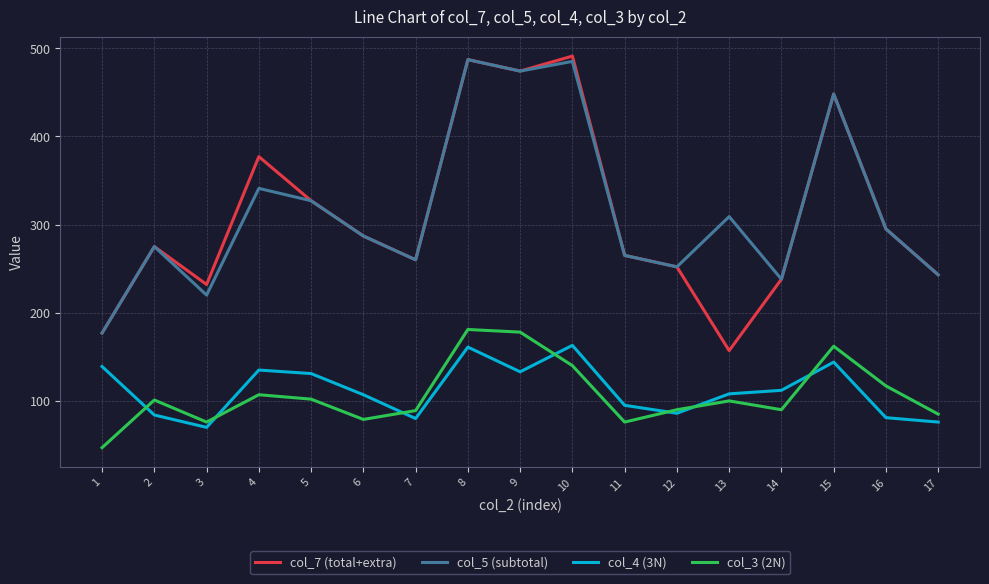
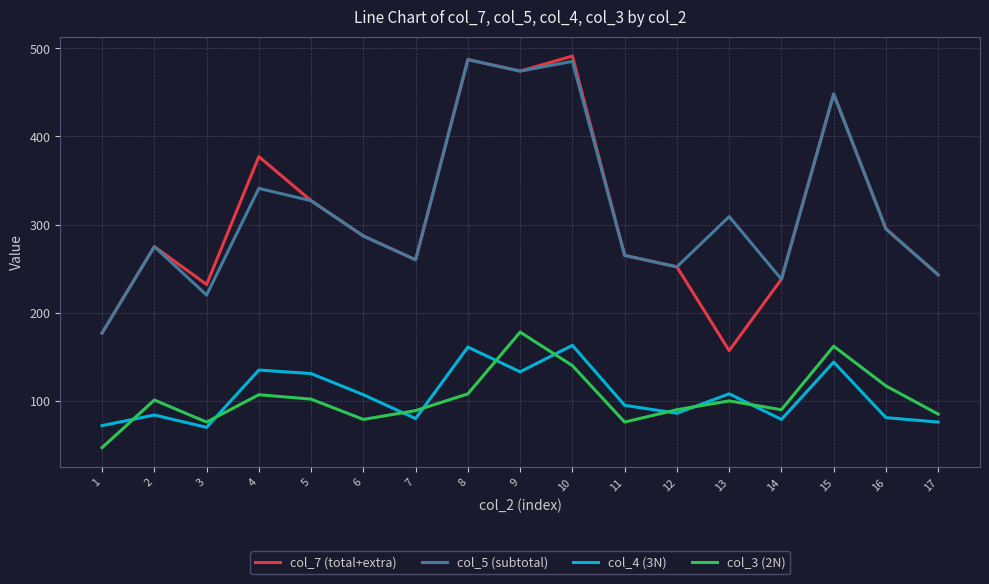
  {
    "col_7 (total+extra)": {
      "3": 230,
      "4": 380,
      "10": 490,
      "13": 160
    },
    "col_5 (subtotal)": {
      "3": 220,
      "4": 340,
      "10": 490,
      "13": 310
    },
    "col_4 (3N)": {
-     "1": 140,
+     "1": 70,
      "2": 80,
      "3": 70,
      "4": 140,
      "5": 130,
      "6": 110,
      "7": 80,
      "8": 160,
      "9": 130,
      "10": 160,
      "11": 100,
      "12": 90,
      "13": 110,
-     "14": 110,
+     "14": 80,
      "15": 140,
      "16": 80,
      "17": 80
    },
    "col_3 (2N)": {
      "1": 50,
      "2": 100,
      "3": 80,
      "4": 110,
      "5": 100,
      "6": 80,
      "7": 90,
-     "8": 180,
+     "8": 110,
      "9": 180,
      "10": 140,
      "11": 80,
      "12": 90,
      "13": 100,
      "14": 90,
      "15": 160,
      "16": 120,
      "17": 90
    }
  }
